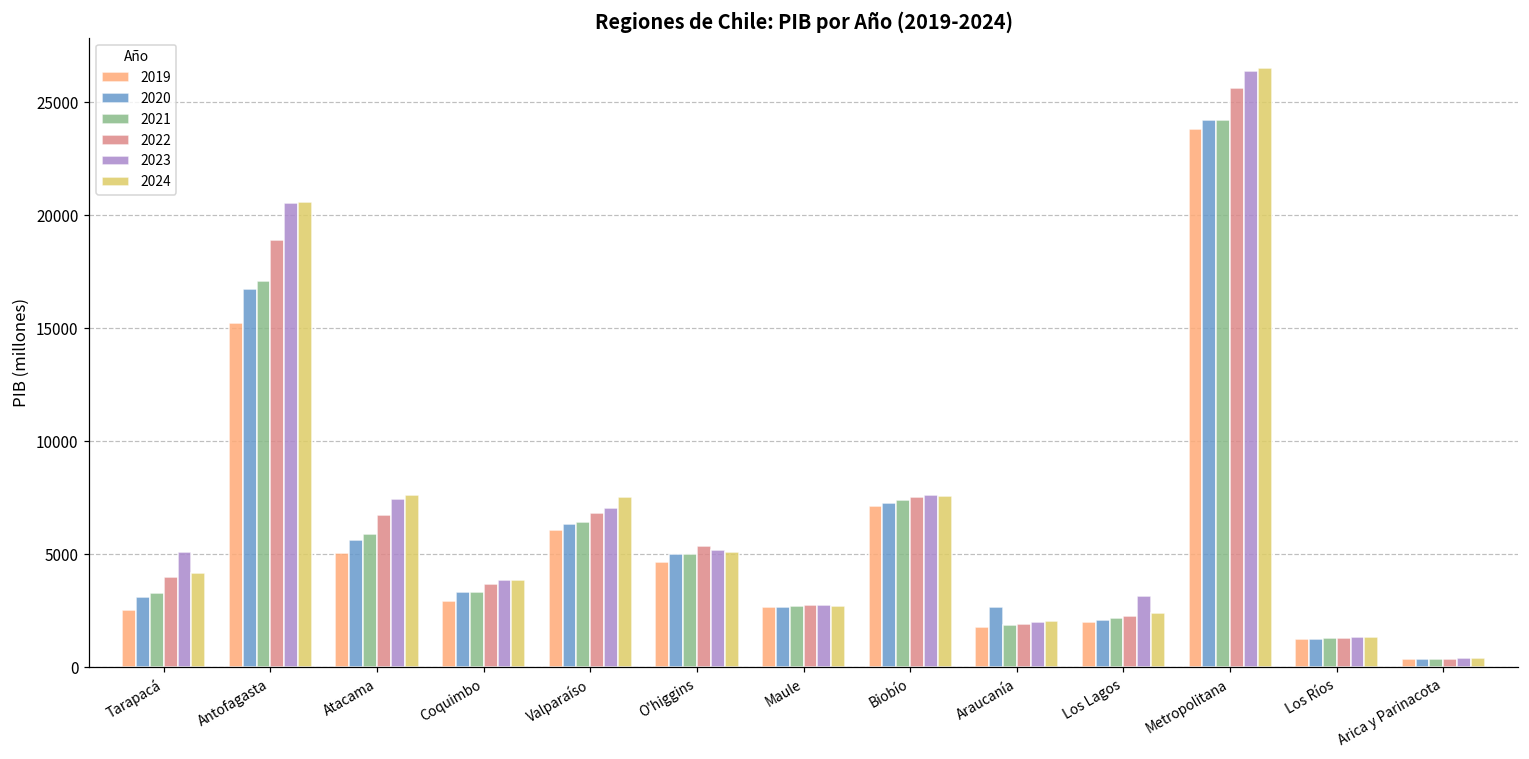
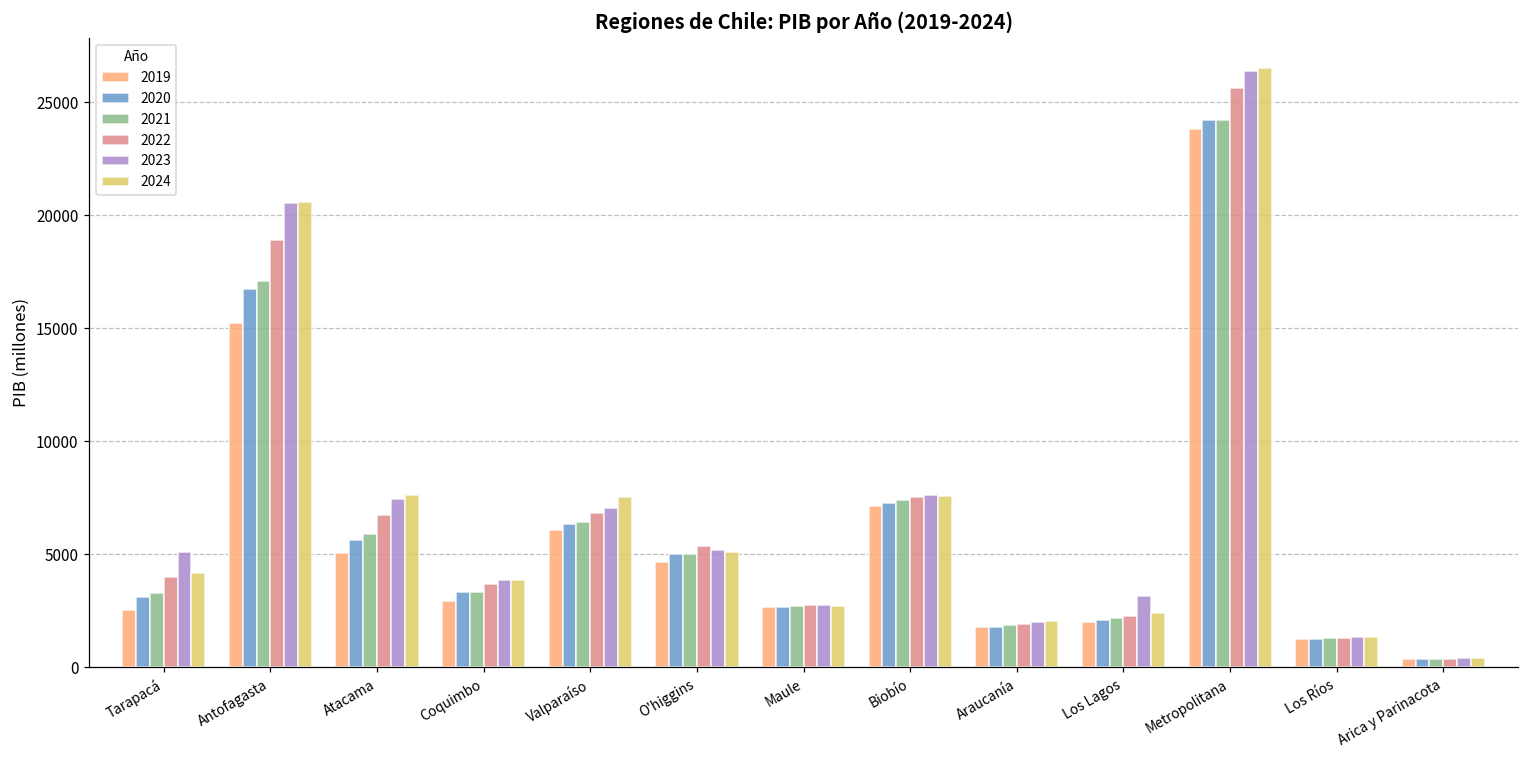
  {
    "2020": {
      "Tarapacá": 3100,
      "Antofagasta": 16700,
      "Atacama": 5600,
      "Coquimbo": 3300,
      "Valparaíso": 6400,
      "O'higgins": 5000,
      "Maule": 2700,
      "Biobío": 7300,
-     "Araucanía": 2700,
+     "Araucanía": 1800,
      "Los Lagos": 2100,
      "Metropolitana": 24200,
      "Los Ríos": 1300,
      "Arica y Parinacota": 400
    },
    "2021": {
      "Tarapacá": 3300,
      "Antofagasta": 17100,
      "Atacama": 5900,
      "Coquimbo": 3300,
      "Valparaíso": 6400,
      "O'higgins": 5000,
      "Maule": 2700,
      "Biobío": 7400,
      "Araucanía": 1900,
      "Los Lagos": 2200,
      "Metropolitana": 24200,
      "Los Ríos": 1300,
      "Arica y Parinacota": 400
    },
    "2023": {
      "Tarapacá": 5100,
      "Antofagasta": 20500,
      "Atacama": 7500,
      "Coquimbo": 3800,
      "Valparaíso": 7100,
      "O'higgins": 5200,
      "Maule": 2800,
      "Biobío": 7600,
      "Araucanía": 2000,
      "Los Lagos": 3200,
      "Metropolitana": 26400,
      "Los Ríos": 1300,
      "Arica y Parinacota": 400
    }
  }
